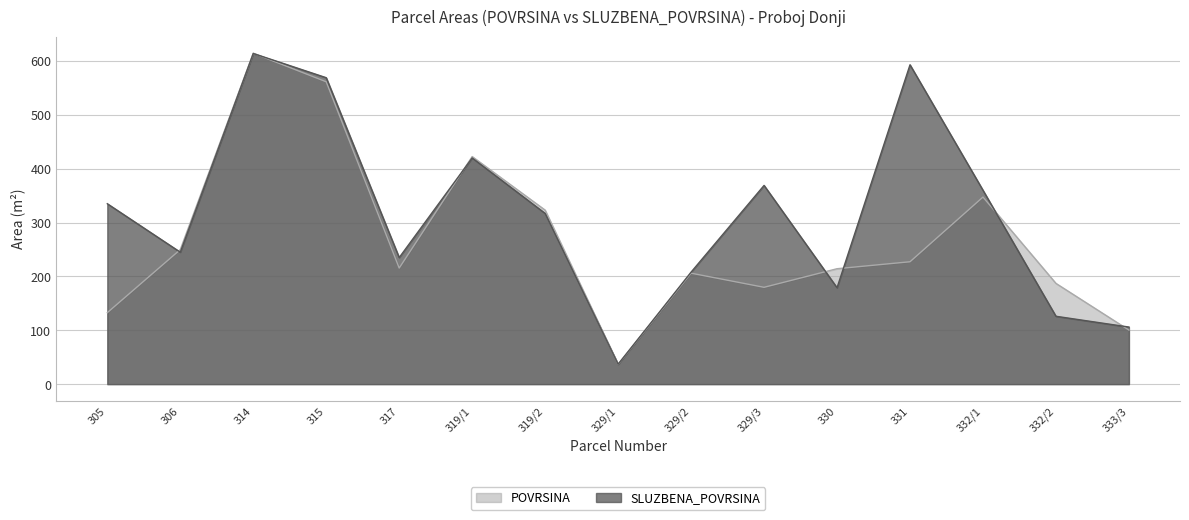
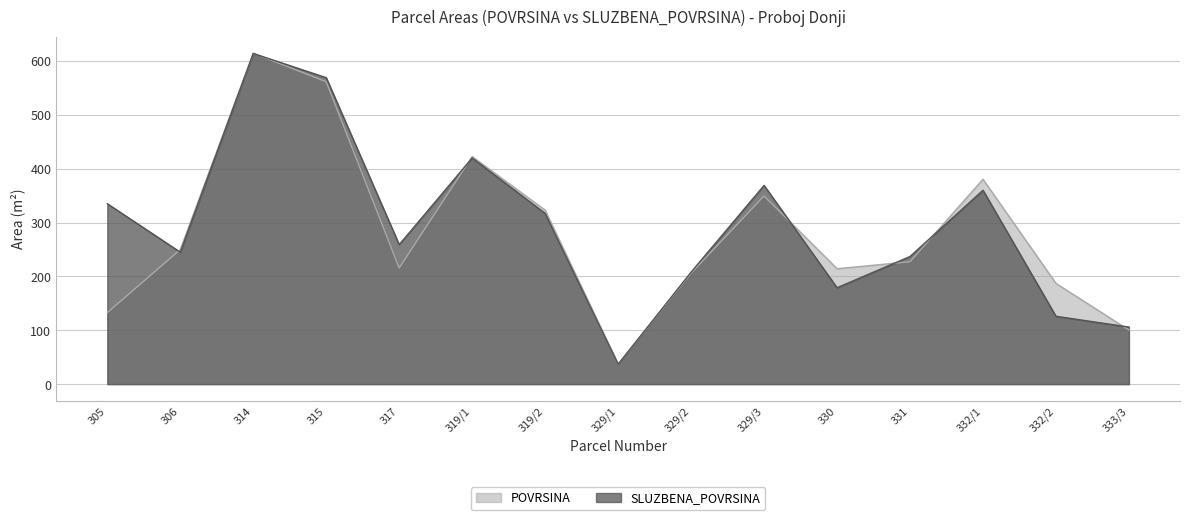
  {
    "POVRSINA": {
      "305": 130,
      "306": 250,
      "315": 560,
      "317": 220,
      "319/2": 320,
-     "329/3": 180,
+     "329/3": 350,
      "330": 210,
      "331": 230,
-     "332/1": 350,
+     "332/1": 380,
      "332/2": 190,
      "333/3": 100
    },
    "SLUZBENA_POVRSINA": {
      "305": 340,
      "306": 250,
      "315": 570,
-     "317": 240,
+     "317": 260,
      "319/2": 320,
      "329/3": 370,
      "330": 180,
-     "331": 590,
+     "331": 240,
      "332/1": 360,
      "332/2": 130,
      "333/3": 110
    }
  }
